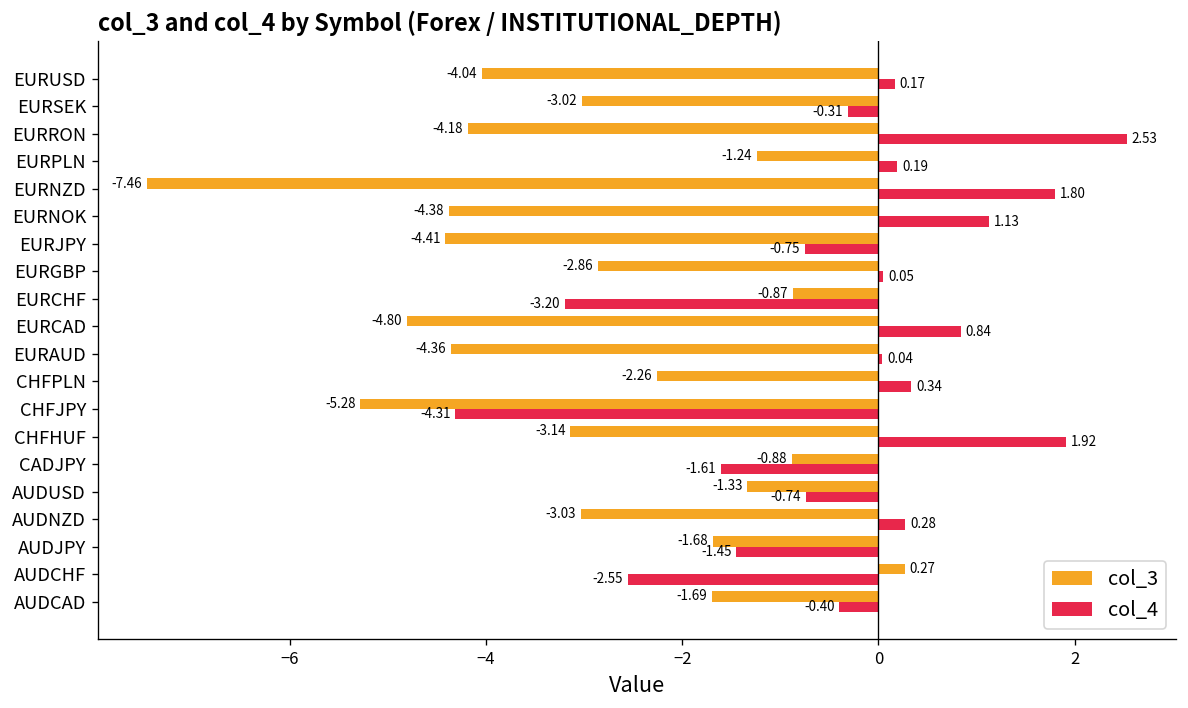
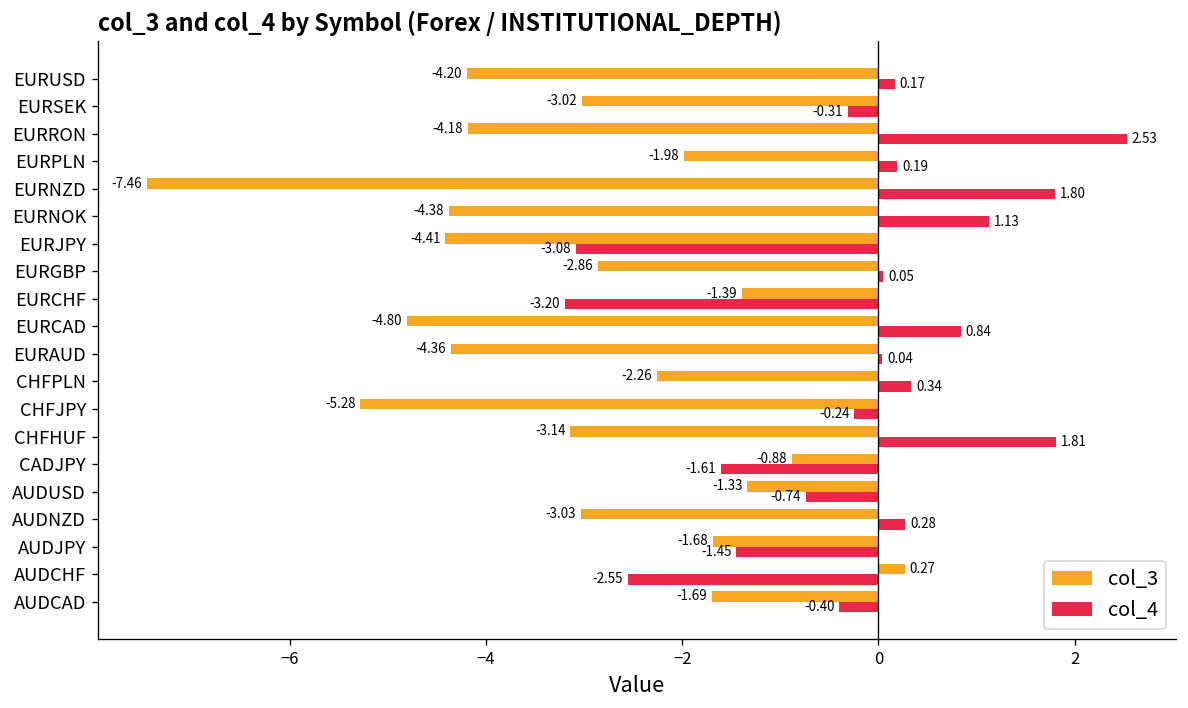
  {
    "col_3": {
-     "EURUSD": -4.04,
+     "EURUSD": -4.20,
      "EURSEK": -3.02,
      "EURRON": -4.18,
-     "EURPLN": -1.24,
+     "EURPLN": -1.98,
      "EURNZD": -7.46,
      "EURNOK": -4.38,
      "EURJPY": -4.41,
      "EURGBP": -2.86,
-     "EURCHF": -0.87,
+     "EURCHF": -1.39,
      "EURCAD": -4.80,
      "EURAUD": -4.36,
      "CHFPLN": -2.26,
      "CHFJPY": -5.28,
      "CHFHUF": -3.14,
      "CADJPY": -0.88,
      "AUDUSD": -1.33,
      "AUDNZD": -3.03,
      "AUDJPY": -1.68,
      "AUDCHF": 0.27,
      "AUDCAD": -1.69
    },
    "col_4": {
      "EURUSD": 0.17,
      "EURSEK": -0.31,
      "EURRON": 2.53,
      "EURPLN": 0.19,
      "EURNZD": 1.80,
      "EURNOK": 1.13,
-     "EURJPY": -0.75,
+     "EURJPY": -3.08,
      "EURGBP": 0.05,
      "EURCHF": -3.20,
      "EURCAD": 0.84,
      "EURAUD": 0.04,
      "CHFPLN": 0.34,
-     "CHFJPY": -4.31,
-     "CHFHUF": 1.92,
+     "CHFJPY": -0.24,
+     "CHFHUF": 1.81,
      "CADJPY": -1.61,
      "AUDUSD": -0.74,
      "AUDNZD": 0.28,
      "AUDJPY": -1.45,
      "AUDCHF": -2.55,
      "AUDCAD": -0.40
    }
  }
